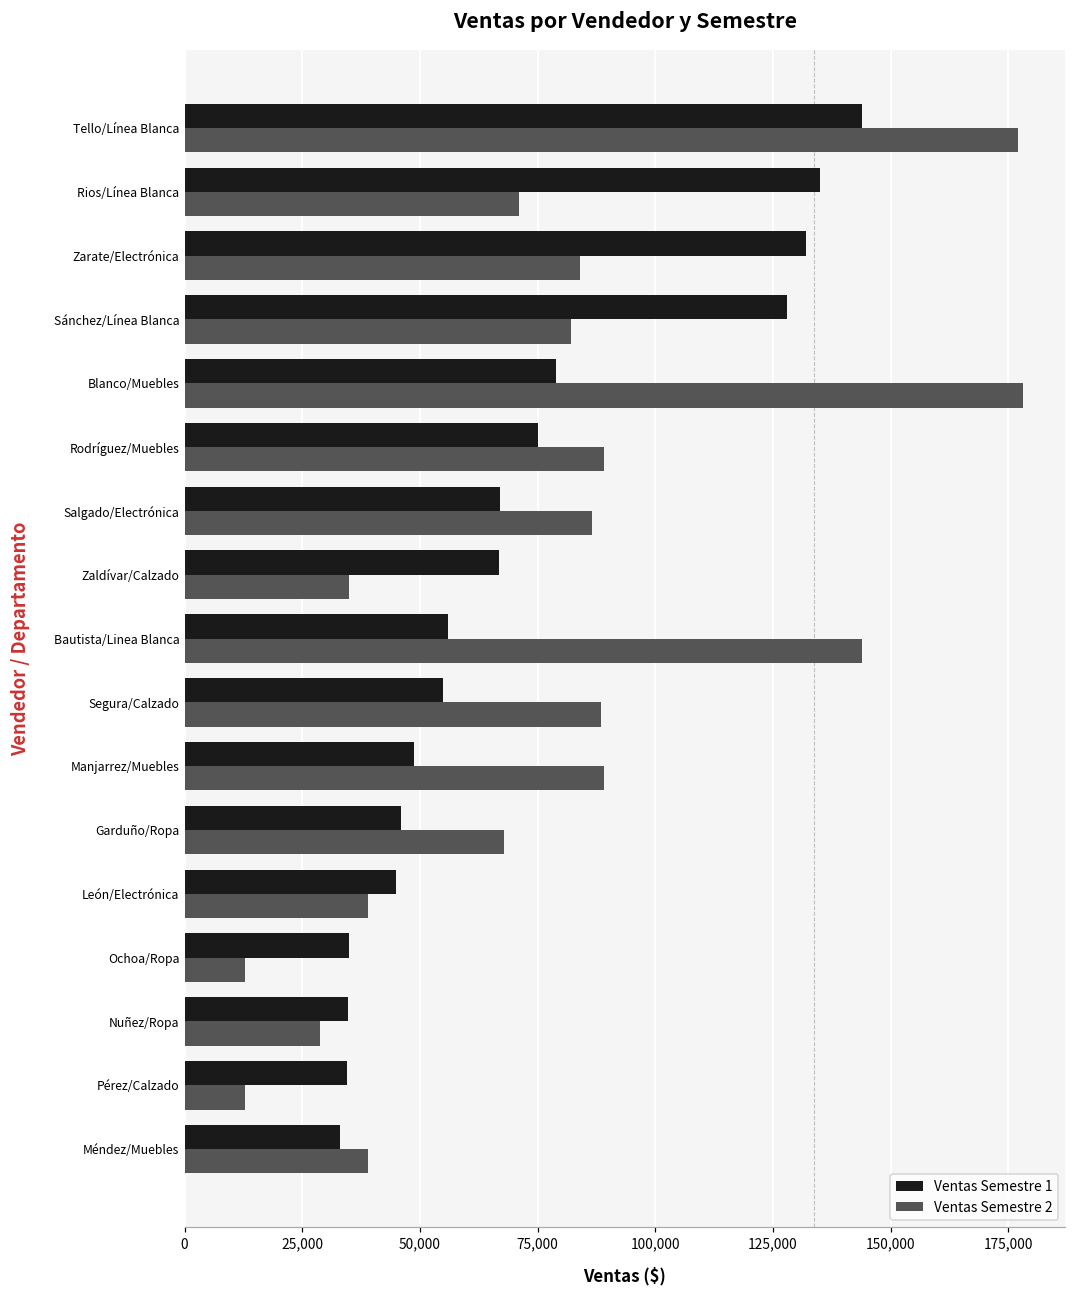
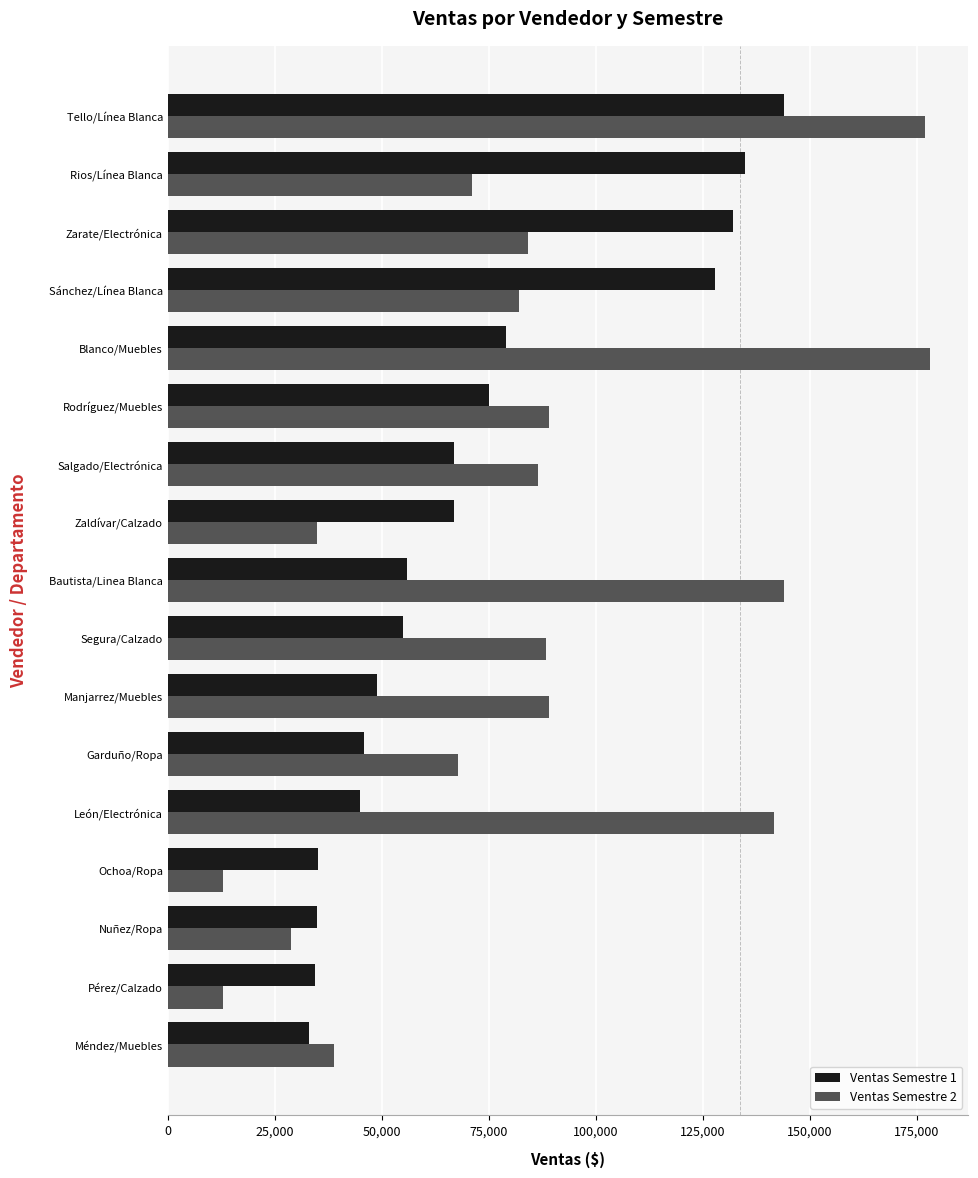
  {
    "Ventas Semestre 1": {
      "Tello/Línea Blanca": "144,000",
      "Rios/Línea Blanca": "135,000",
      "Zarate/Electrónica": "132,000",
      "Sánchez/Línea Blanca": "128,000",
      "Blanco/Muebles": "79,000",
      "Rodríguez/Muebles": "75,000",
      "Salgado/Electrónica": "67,000",
      "Zaldívar/Calzado": "67,000",
      "Bautista/Linea Blanca": "56,000",
      "Segura/Calzado": "55,000",
      "Manjarrez/Muebles": "49,000",
      "Garduño/Ropa": "46,000",
      "León/Electrónica": "45,000",
      "Ochoa/Ropa": "35,000",
      "Nuñez/Ropa": "35,000",
      "Pérez/Calzado": "34,000",
      "Méndez/Muebles": "33,000"
    },
    "Ventas Semestre 2": {
      "Tello/Línea Blanca": "177,000",
      "Rios/Línea Blanca": "71,000",
      "Zarate/Electrónica": "84,000",
      "Sánchez/Línea Blanca": "82,000",
      "Blanco/Muebles": "178,000",
      "Rodríguez/Muebles": "89,000",
      "Salgado/Electrónica": "86,000",
      "Zaldívar/Calzado": "35,000",
      "Bautista/Linea Blanca": "144,000",
      "Segura/Calzado": "88,000",
      "Manjarrez/Muebles": "89,000",
      "Garduño/Ropa": "68,000",
-     "León/Electrónica": "39,000",
+     "León/Electrónica": "142,000",
      "Ochoa/Ropa": "13,000",
      "Nuñez/Ropa": "29,000",
      "Pérez/Calzado": "13,000",
      "Méndez/Muebles": "39,000"
    }
  }
